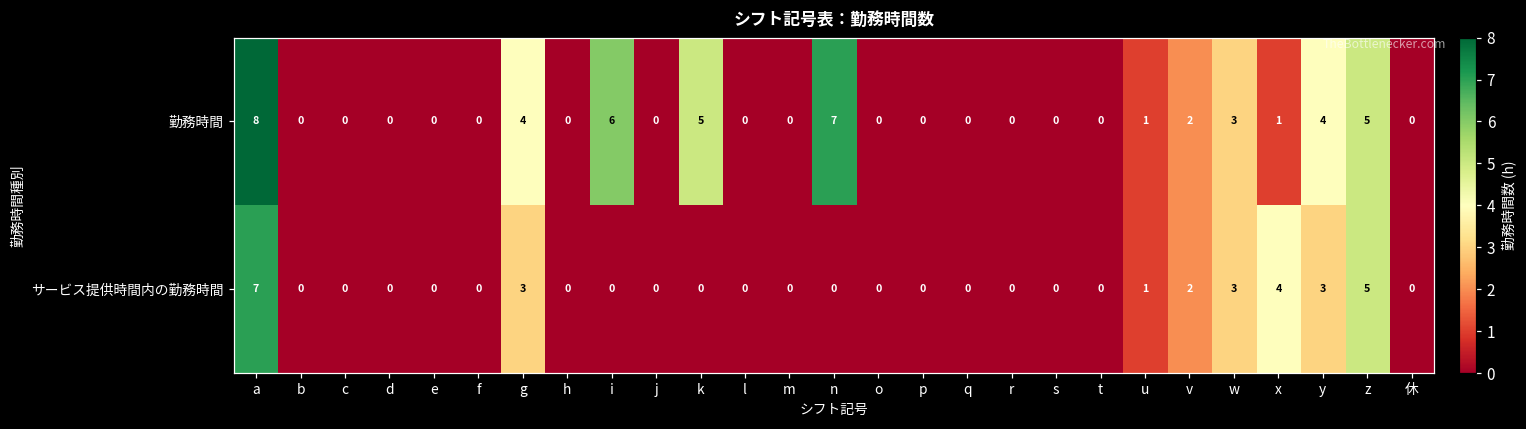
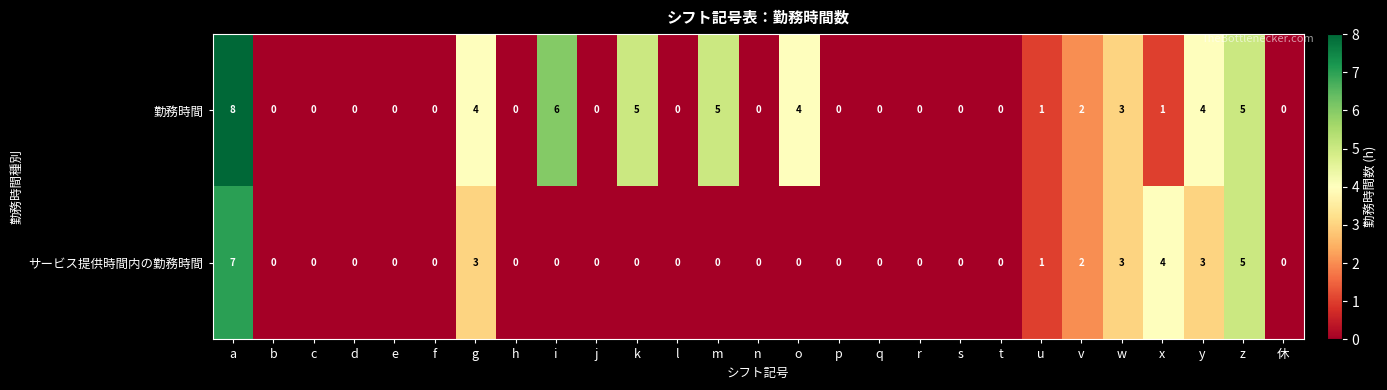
  {
    "勤務時間": {
      "a": 8,
      "b": 0,
      "c": 0,
      "d": 0,
      "e": 0,
      "f": 0,
      "g": 4,
      "h": 0,
      "i": 6,
      "j": 0,
      "k": 5,
      "l": 0,
-     "m": 0,
-     "n": 7,
-     "o": 0,
+     "m": 5,
+     "n": 0,
+     "o": 4,
      "p": 0,
      "q": 0,
      "r": 0,
      "s": 0,
      "t": 0,
      "u": 1,
      "v": 2,
      "w": 3,
      "x": 1,
      "y": 4,
      "休": 0
    },
    "サービス提供時間内の勤務時間": {
      "a": 7,
      "b": 0,
      "c": 0,
      "d": 0,
      "e": 0,
      "f": 0,
      "g": 3,
      "h": 0,
      "i": 0,
      "j": 0,
      "k": 0,
      "l": 0,
      "m": 0,
      "n": 0,
      "o": 0,
      "p": 0,
      "q": 0,
      "r": 0,
      "s": 0,
      "t": 0,
      "u": 1,
      "v": 2,
      "w": 3,
      "x": 4,
      "y": 3,
      "z": 5,
      "休": 0
    }
  }
